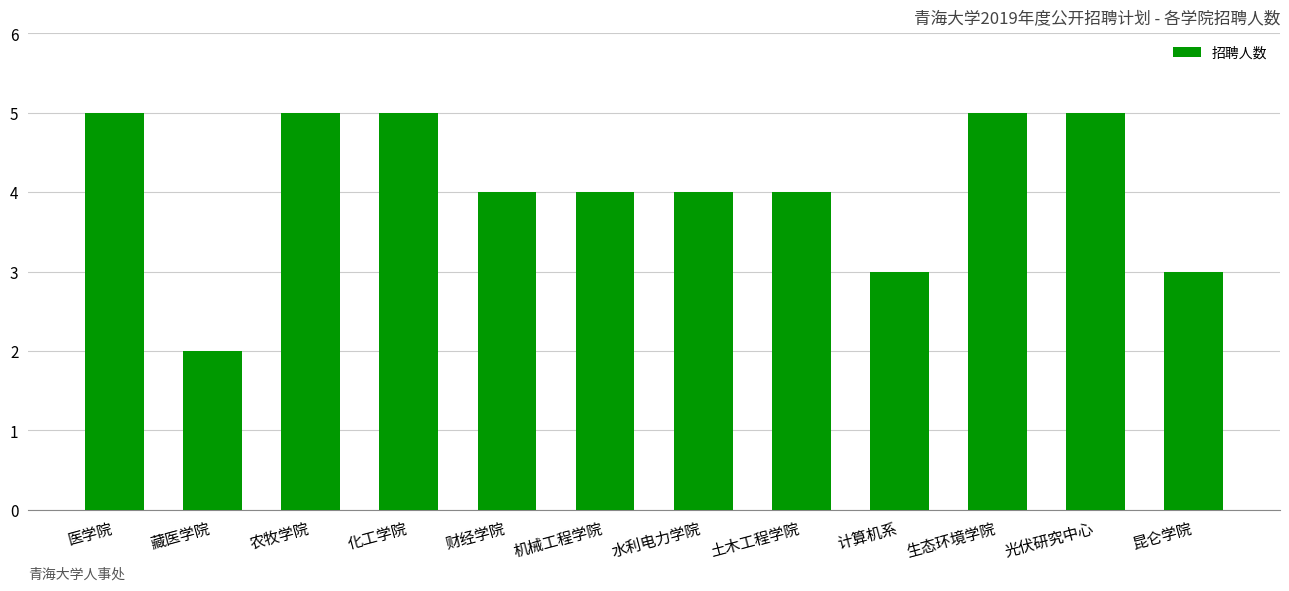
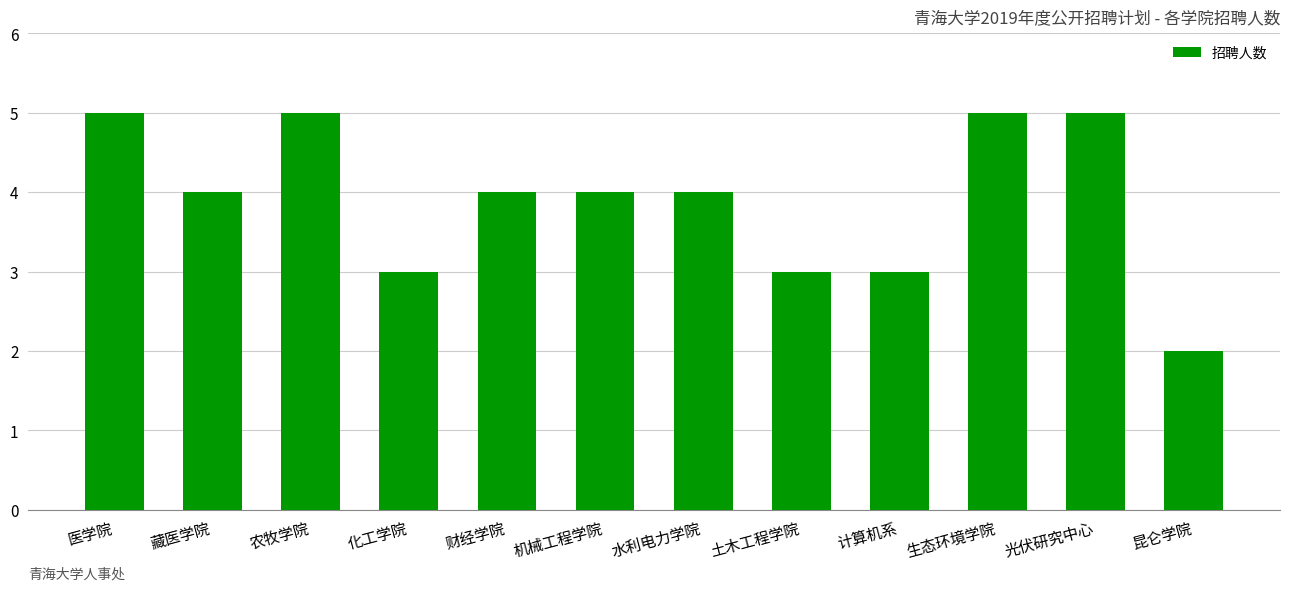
  {
    "医学院": 5,
-   "藏医学院": 2,
+   "藏医学院": 4,
    "农牧学院": 5,
-   "化工学院": 5,
+   "化工学院": 3,
    "财经学院": 4,
    "机械工程学院": 4,
    "水利电力学院": 4,
-   "土木工程学院": 4,
+   "土木工程学院": 3,
    "计算机系": 3,
    "生态环境学院": 5,
    "光伏研究中心": 5,
-   "昆仑学院": 3
+   "昆仑学院": 2
  }
